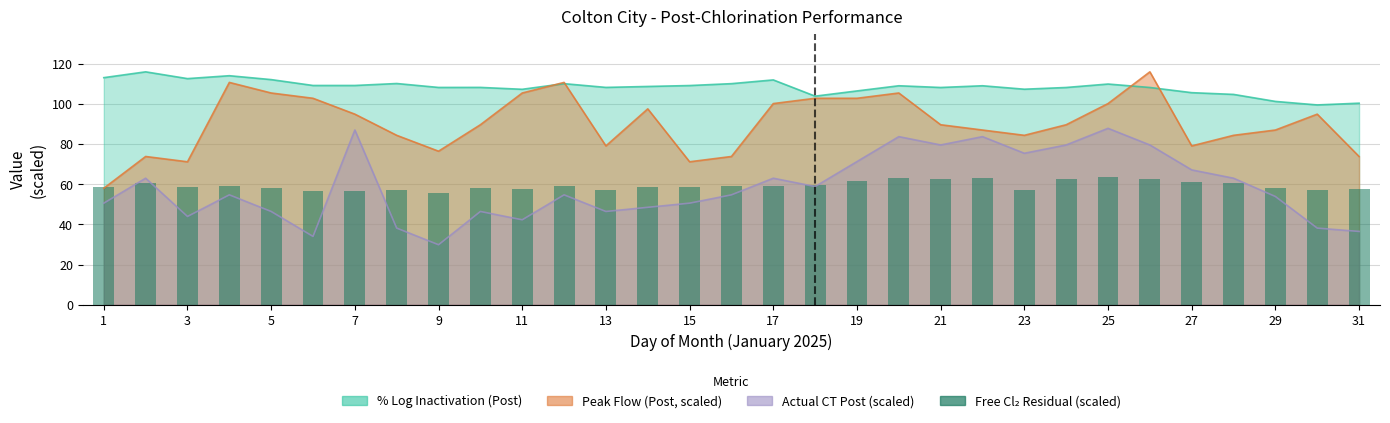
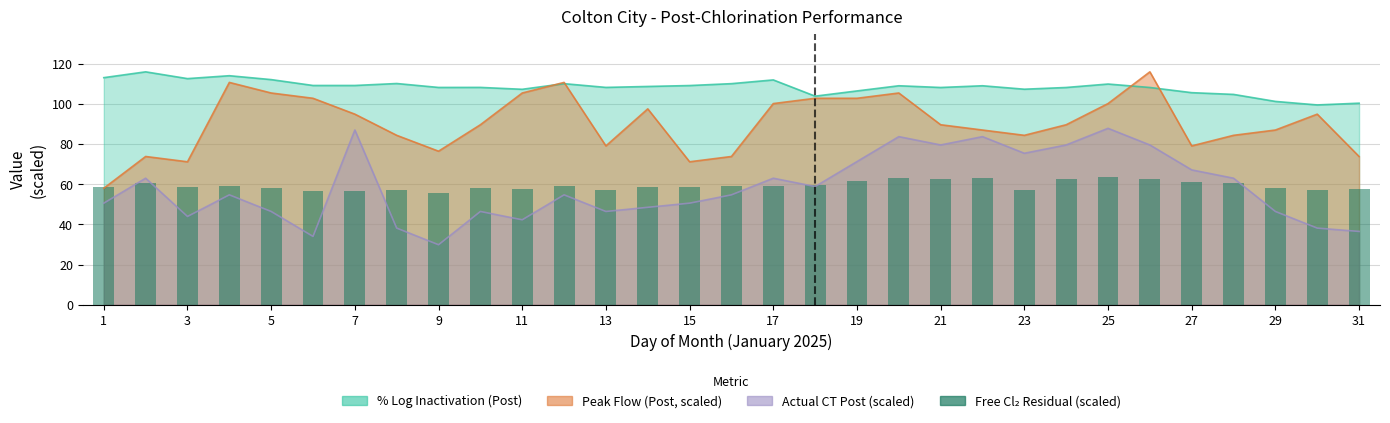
  {
    "Actual CT Post (scaled)": {
      "1": 51,
      "3": 44,
      "5": 46,
      "7": 87,
      "9": 30,
      "11": 42,
      "13": 46,
      "15": 51,
      "17": 63,
      "19": 71,
      "21": 80,
      "23": 75,
      "25": 88,
      "27": 67,
-     "29": 54,
+     "29": 46,
      "31": 36
    }
  }
